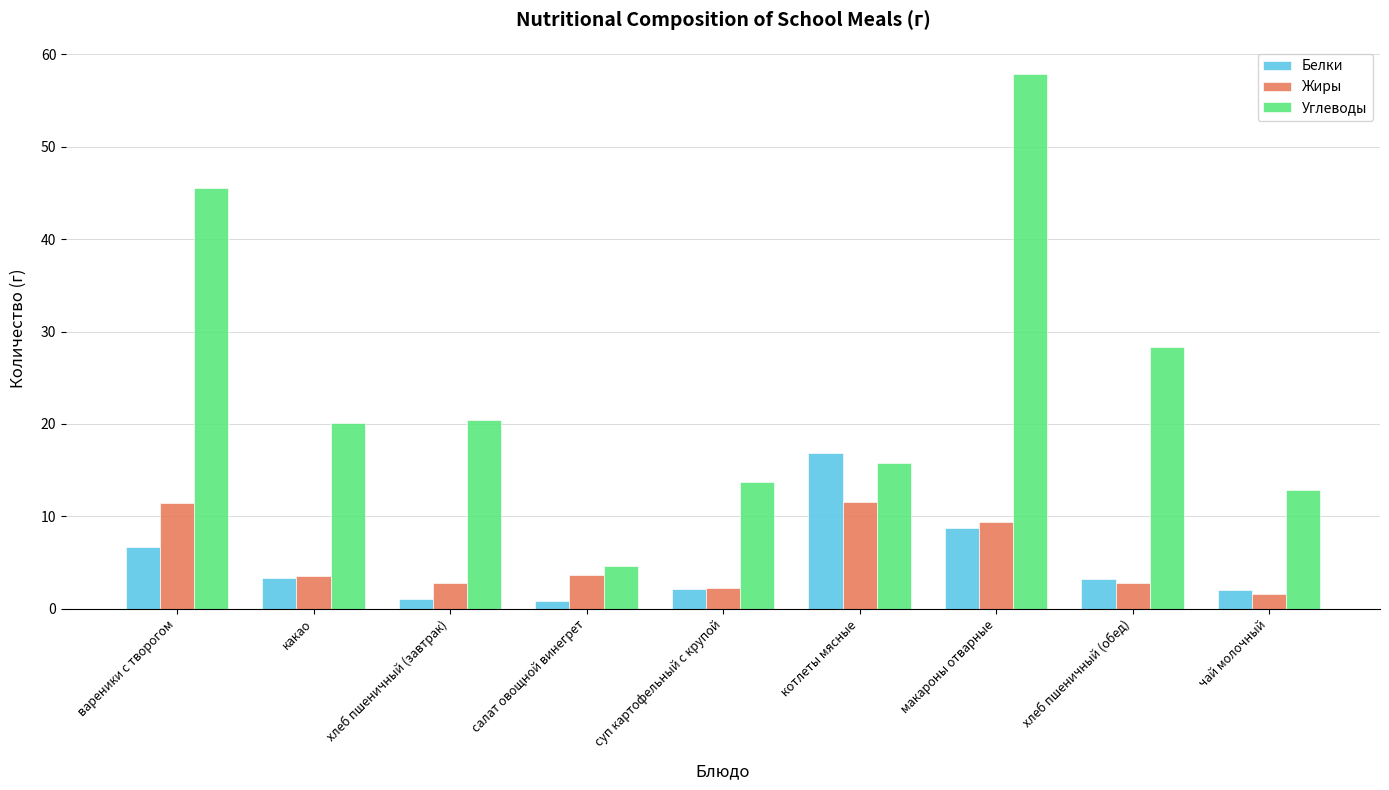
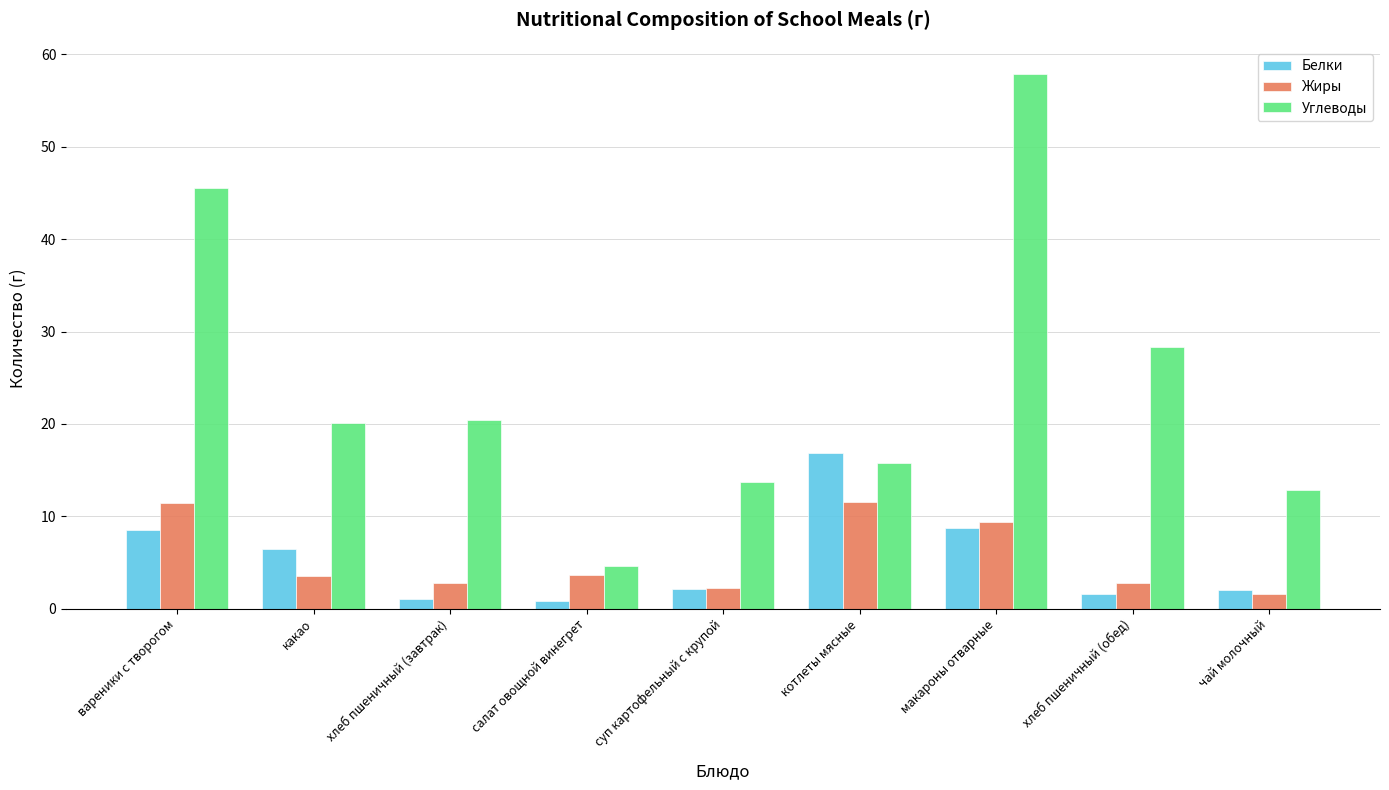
  {
    "Белки": {
-     "вареники с творогом": 7,
-     "какао": 3,
+     "вареники с творогом": 9,
+     "какао": 6,
      "хлеб пшеничный (завтрак)": 1,
      "салат овощной винегрет": 1,
      "суп картофельный с крупой": 2,
      "котлеты мясные": 17,
      "макароны отварные": 9,
-     "хлеб пшеничный (обед)": 3,
+     "хлеб пшеничный (обед)": 2,
      "чай молочный": 2
    },
    "Жиры": {
      "вареники с творогом": 11,
      "какао": 4,
      "хлеб пшеничный (завтрак)": 3,
      "салат овощной винегрет": 4,
      "суп картофельный с крупой": 2,
      "котлеты мясные": 12,
      "макароны отварные": 9,
      "хлеб пшеничный (обед)": 3,
      "чай молочный": 2
    },
    "Углеводы": {
      "вареники с творогом": 46,
      "какао": 20,
      "хлеб пшеничный (завтрак)": 20,
      "салат овощной винегрет": 5,
      "суп картофельный с крупой": 14,
      "котлеты мясные": 16,
      "макароны отварные": 58,
      "хлеб пшеничный (обед)": 28,
      "чай молочный": 13
    }
  }
